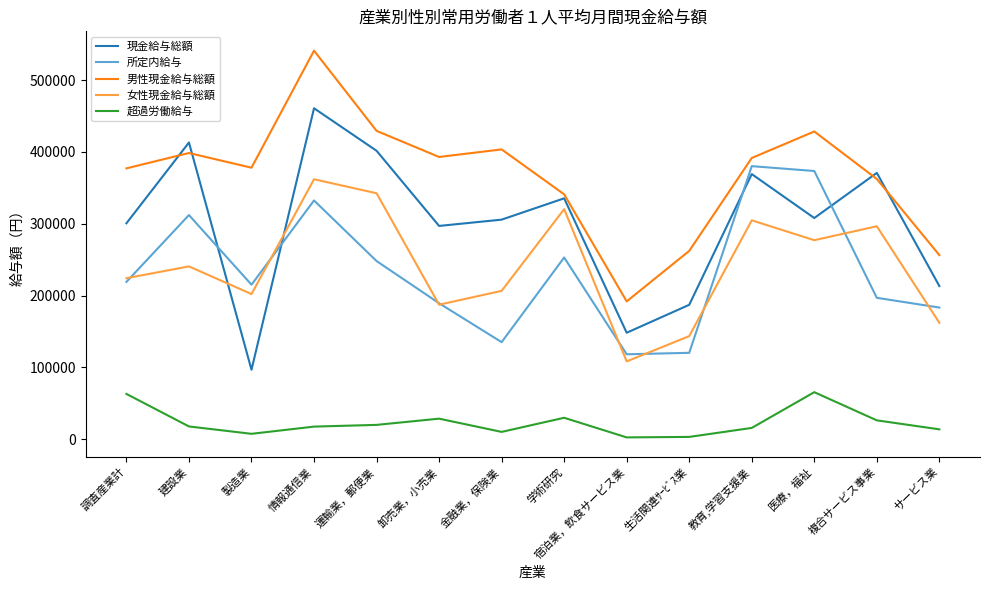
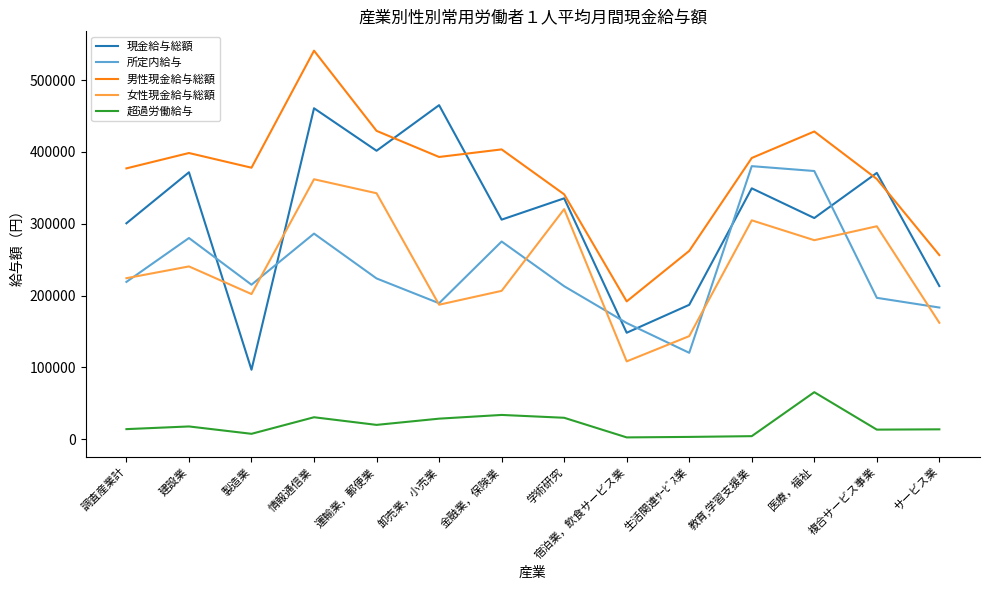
  {
    "現金給与総額": {
      "調査産業計": 300000,
-     "建設業": 410000,
+     "建設業": 370000,
      "製造業": 100000,
      "情報通信業": 460000,
      "運輸業，郵便業": 400000,
-     "卸売業，小売業": 300000,
+     "卸売業，小売業": 470000,
      "金融業，保険業": 310000,
      "学術研究": 340000,
      "宿泊業，飲食サービス業": 150000,
      "生活関連ｻｰﾋﾞｽ業": 190000,
-     "教育,学習支援業": 370000,
+     "教育,学習支援業": 350000,
      "医療，福祉": 310000,
      "複合サービス事業": 370000,
      "サービス業": 210000
    },
    "所定内給与": {
      "調査産業計": 220000,
-     "建設業": 310000,
+     "建設業": 280000,
      "製造業": 220000,
-     "情報通信業": 330000,
-     "運輸業，郵便業": 250000,
-     "金融業，保険業": 140000,
-     "学術研究": 250000,
-     "宿泊業，飲食サービス業": 120000,
+     "情報通信業": 290000,
+     "運輸業，郵便業": 220000,
+     "金融業，保険業": 280000,
+     "学術研究": 210000,
+     "宿泊業，飲食サービス業": 160000,
      "生活関連ｻｰﾋﾞｽ業": 120000,
      "教育,学習支援業": 380000,
      "医療，福祉": 370000,
      "複合サービス事業": 200000,
      "サービス業": 180000
    },
    "超過労働給与": {
-     "調査産業計": 60000,
+     "調査産業計": 10000,
      "建設業": 20000,
      "製造業": 10000,
-     "情報通信業": 20000,
+     "情報通信業": 30000,
      "運輸業，郵便業": 20000,
      "卸売業，小売業": 30000,
-     "金融業，保険業": 10000,
+     "金融業，保険業": 30000,
      "学術研究": 30000,
      "宿泊業，飲食サービス業": 0,
      "生活関連ｻｰﾋﾞｽ業": 0,
-     "教育,学習支援業": 20000,
+     "教育,学習支援業": 0,
      "医療，福祉": 70000,
-     "複合サービス事業": 30000,
+     "複合サービス事業": 10000,
      "サービス業": 10000
    }
  }
